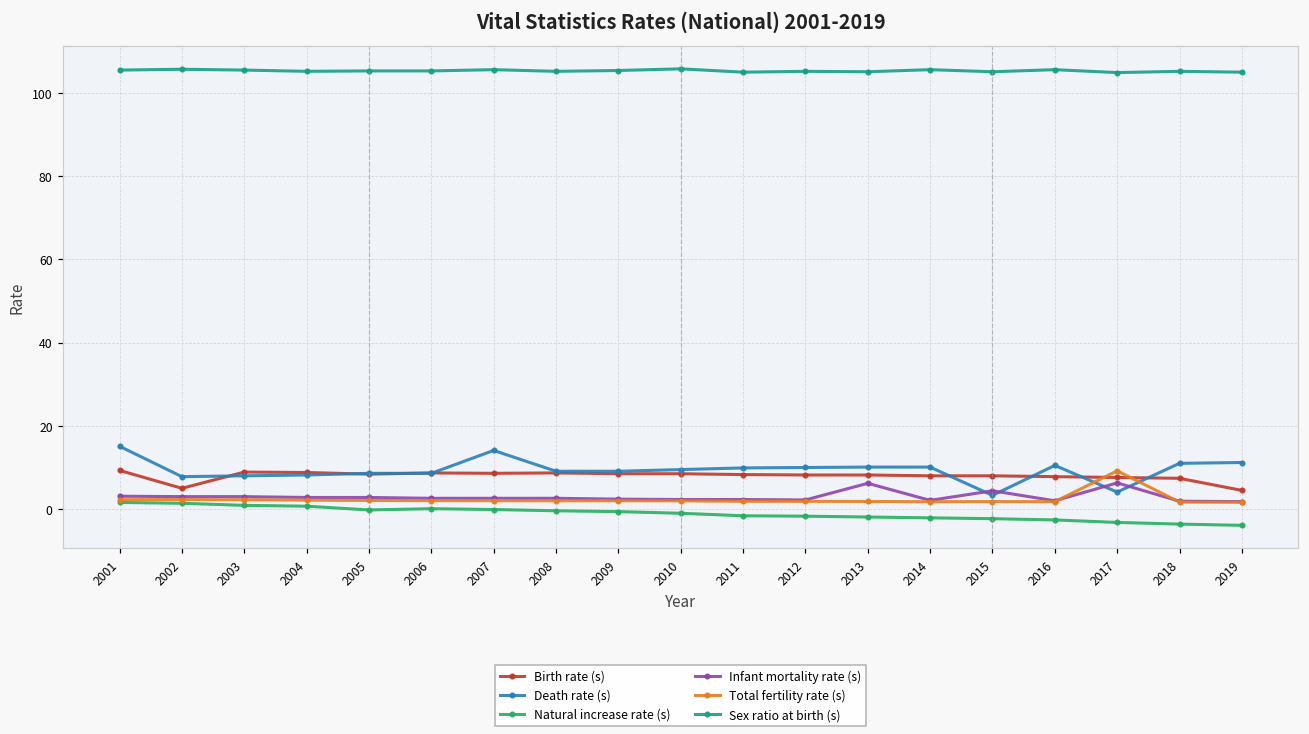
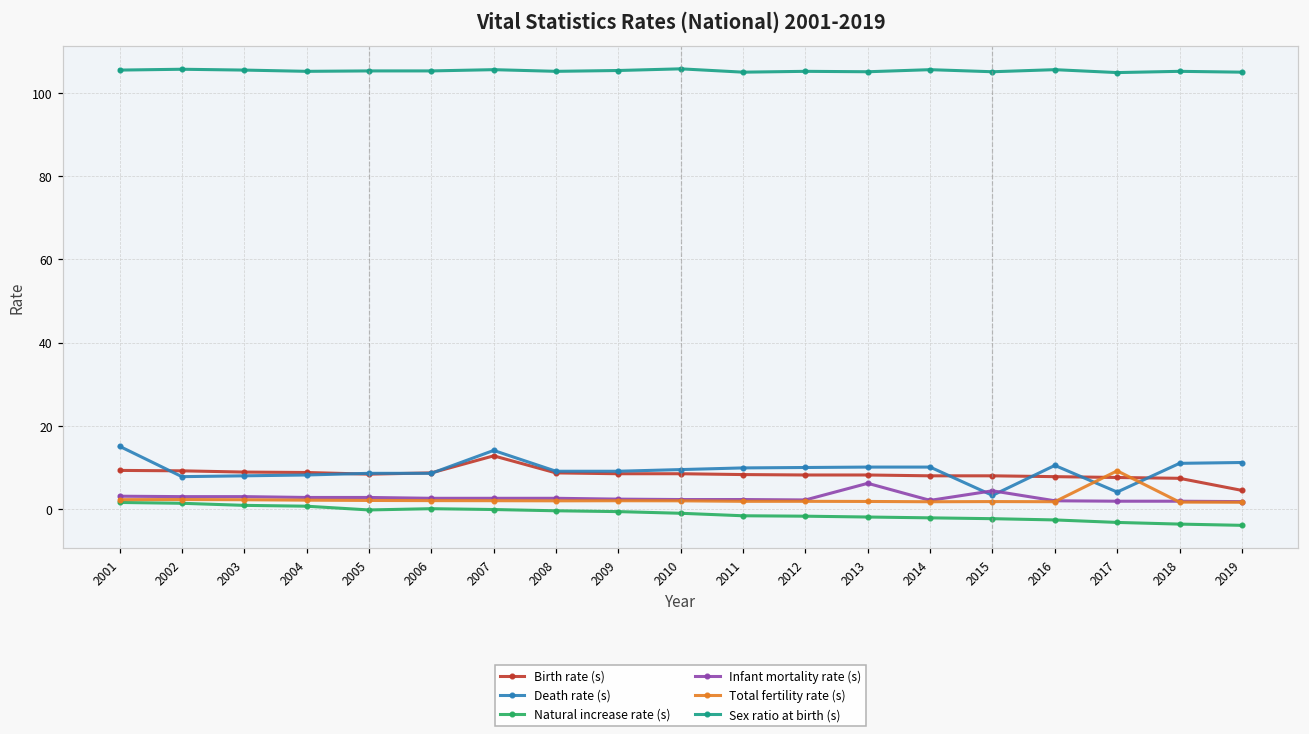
  {
    "Birth rate (s)": {
      "2001": 9,
-     "2002": 5,
+     "2002": 9,
      "2003": 9,
-     "2007": 9,
+     "2007": 13,
      "2010": 9,
      "2011": 8,
      "2012": 8,
      "2013": 8,
      "2014": 8,
      "2015": 8,
      "2016": 8,
      "2017": 8,
      "2018": 7,
      "2019": 5
    },
    "Death rate (s)": {
      "2001": 15,
      "2002": 8,
      "2003": 8,
      "2007": 14,
      "2010": 10,
      "2011": 10,
      "2012": 10,
      "2013": 10,
      "2014": 10,
      "2015": 3,
      "2016": 11,
      "2017": 4,
      "2018": 11,
      "2019": 11
    },
    "Infant mortality rate (s)": {
      "2001": 3,
      "2002": 3,
      "2003": 3,
      "2005": 3,
      "2013": 6,
      "2015": 4,
-     "2017": 6
+     "2017": 2
    },
    "Total fertility rate (s)": {
      "2002": 2,
      "2003": 2,
      "2005": 2,
      "2013": 2,
      "2015": 2,
      "2017": 9
    }
  }
